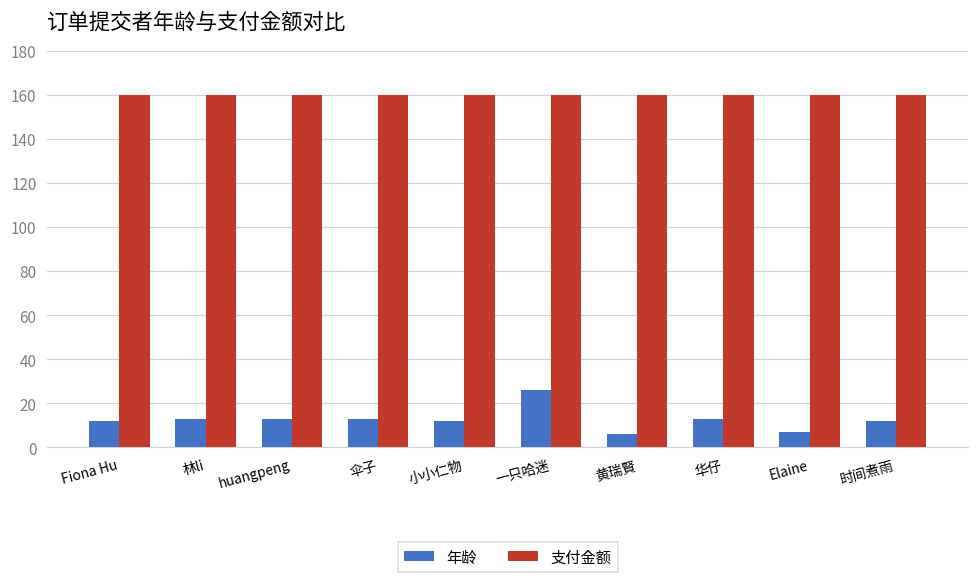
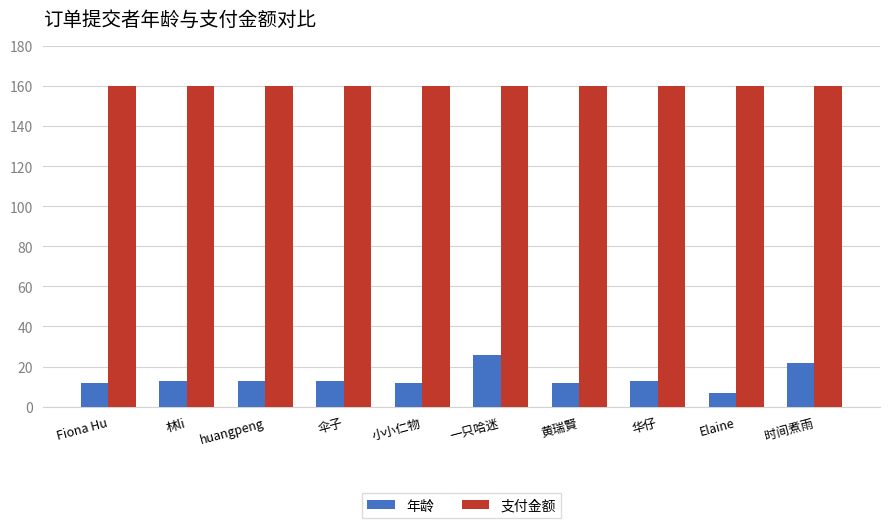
  {
    "年龄": {
      "Fiona Hu": 12,
      "林li": 13,
      "huangpeng": 13,
      "伞子": 13,
      "小小仁物": 12,
      "一只哈迷": 26,
-     "黄瑞賢": 6,
+     "黄瑞賢": 12,
      "华仔": 13,
      "Elaine": 7,
-     "时间煮雨": 12
+     "时间煮雨": 22
    },
    "支付金额": {
      "Fiona Hu": 160,
      "林li": 160,
      "huangpeng": 160,
      "伞子": 160,
      "小小仁物": 160,
      "一只哈迷": 160,
      "黄瑞賢": 160,
      "华仔": 160,
      "Elaine": 160,
      "时间煮雨": 160
    }
  }
